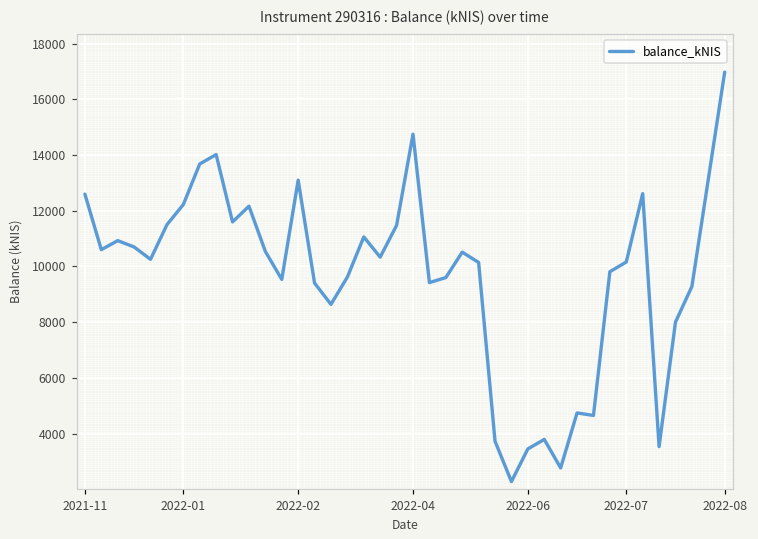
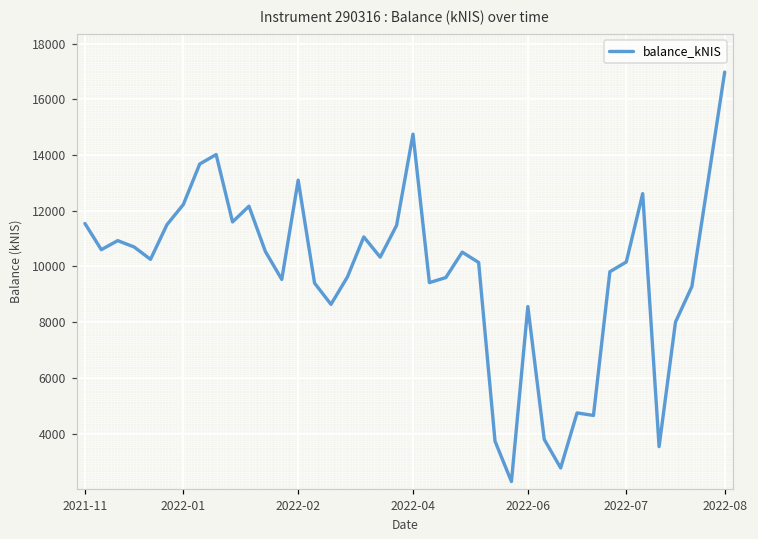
  {
-   "2021-11": 12600,
+   "2021-11": 11500,
    "2022-01": 12200,
    "2022-02": 13100,
    "2022-04": 14700,
-   "2022-06": 3500,
+   "2022-06": 8600,
    "2022-07": 10200,
    "2022-08": 17000
  }
